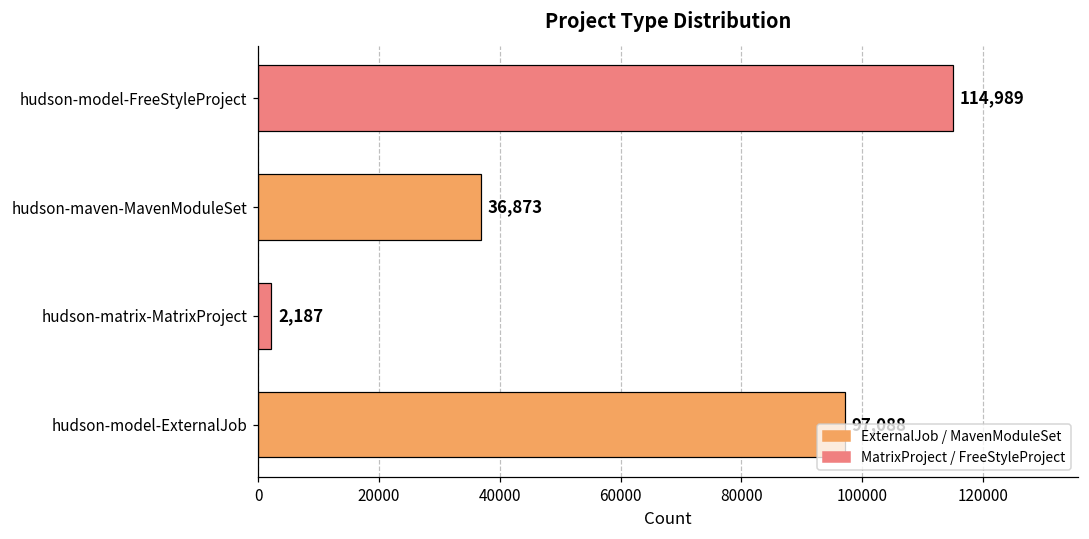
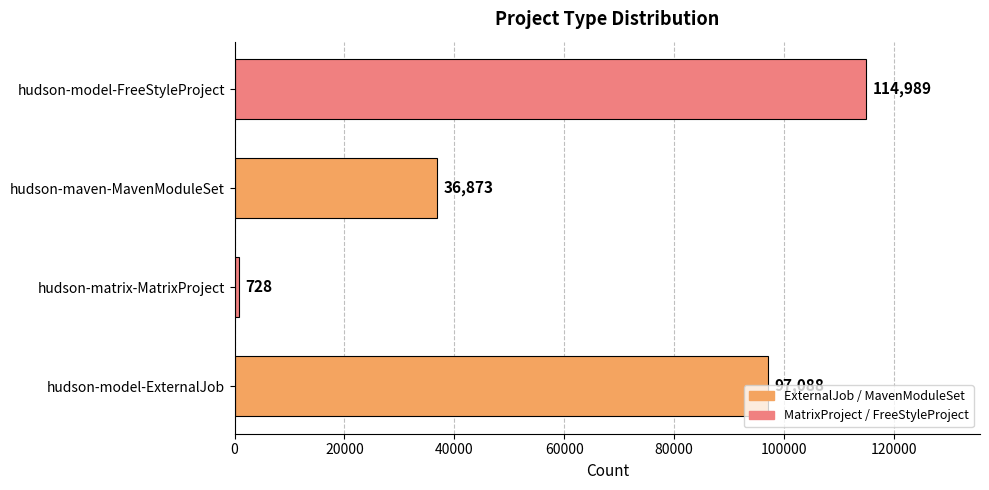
  {
    "hudson-model-FreeStyleProject": "114,989",
    "hudson-maven-MavenModuleSet": "36,873",
-   "hudson-matrix-MatrixProject": "2,187"
+   "hudson-matrix-MatrixProject": "728"
  }
